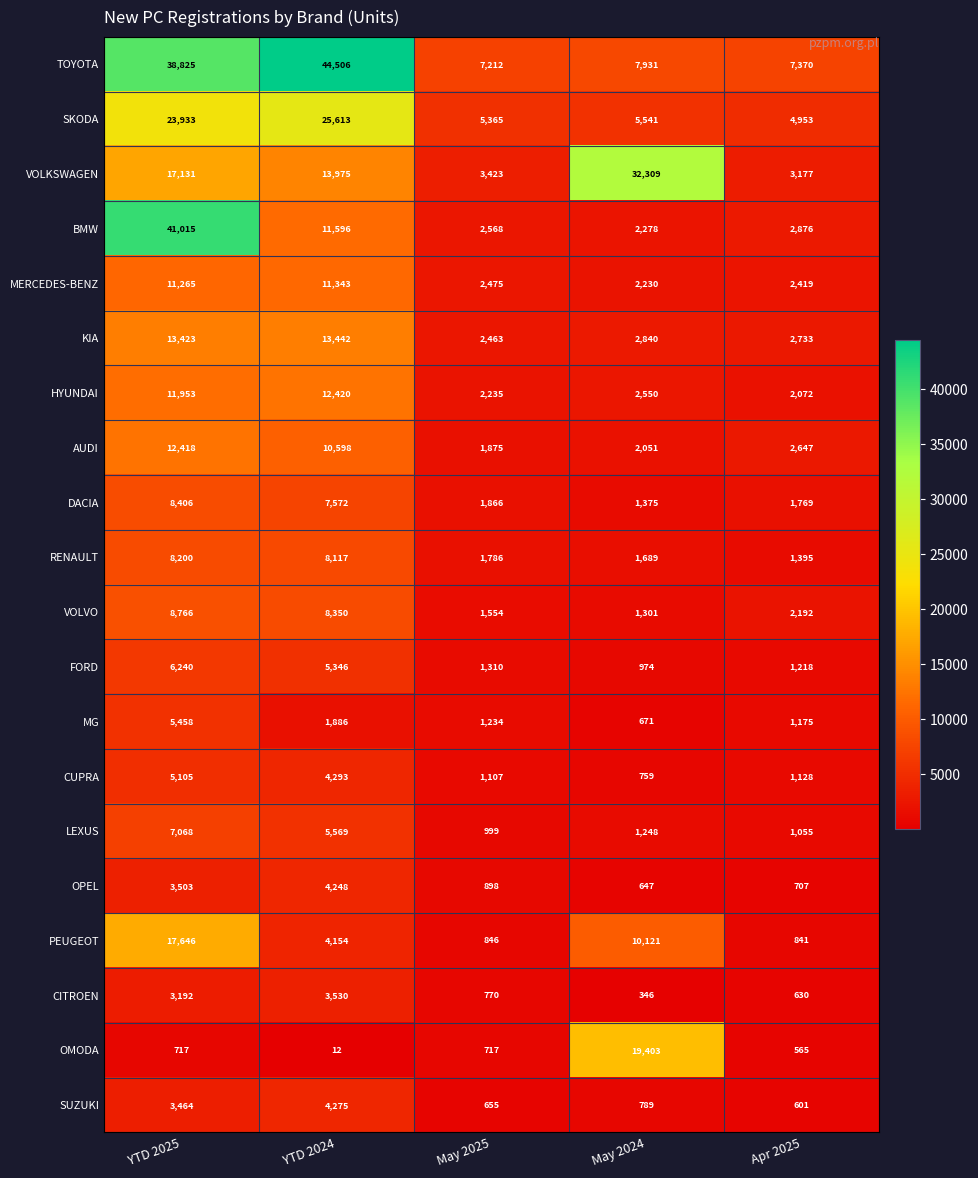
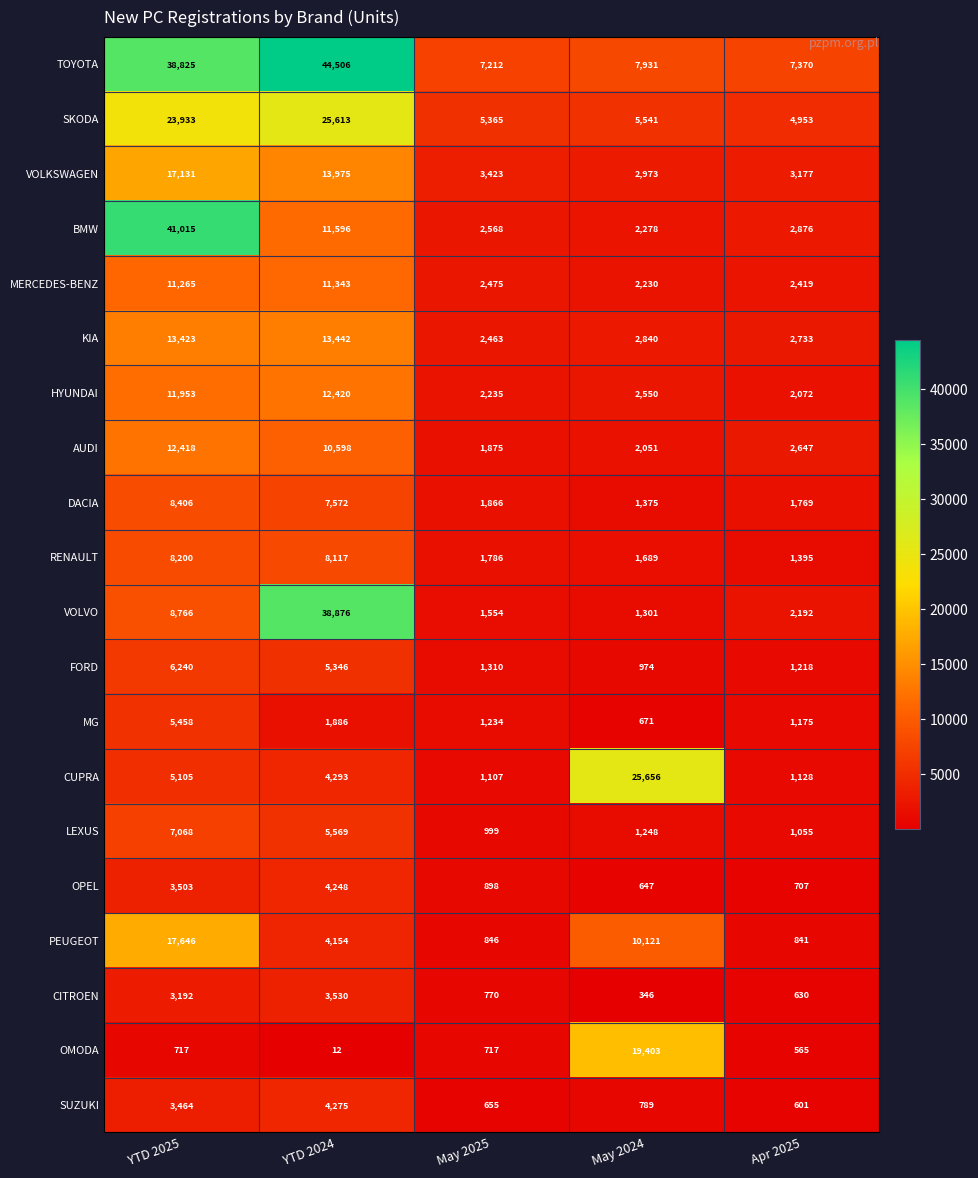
  {
    "TOYOTA": {
      "YTD 2025": "38,825",
      "YTD 2024": "44,506",
      "May 2025": "7,212",
      "May 2024": "7,931"
    },
    "SKODA": {
      "YTD 2025": "23,933",
      "YTD 2024": "25,613",
      "May 2025": "5,365",
      "May 2024": "5,541",
      "Apr 2025": "4,953"
    },
    "VOLKSWAGEN": {
      "YTD 2025": "17,131",
      "YTD 2024": "13,975",
      "May 2025": "3,423",
-     "May 2024": "32,309",
+     "May 2024": "2,973",
      "Apr 2025": "3,177"
    },
    "BMW": {
      "YTD 2025": "41,015",
      "YTD 2024": "11,596",
      "May 2025": "2,568",
      "May 2024": "2,278",
      "Apr 2025": "2,876"
    },
    "MERCEDES-BENZ": {
      "YTD 2025": "11,265",
      "YTD 2024": "11,343",
      "May 2025": "2,475",
      "May 2024": "2,230",
      "Apr 2025": "2,419"
    },
    "KIA": {
      "YTD 2025": "13,423",
      "YTD 2024": "13,442",
      "May 2025": "2,463",
      "May 2024": "2,840",
      "Apr 2025": "2,733"
    },
    "HYUNDAI": {
      "YTD 2025": "11,953",
      "YTD 2024": "12,420",
      "May 2025": "2,235",
      "May 2024": "2,550",
      "Apr 2025": "2,072"
    },
    "AUDI": {
      "YTD 2025": "12,418",
      "YTD 2024": "10,598",
      "May 2025": "1,875",
      "May 2024": "2,051",
      "Apr 2025": "2,647"
    },
    "DACIA": {
      "YTD 2025": "8,406",
      "YTD 2024": "7,572",
      "May 2025": "1,866",
      "May 2024": "1,375",
      "Apr 2025": "1,769"
    },
    "RENAULT": {
      "YTD 2025": "8,200",
      "YTD 2024": "8,117",
      "May 2025": "1,786",
      "May 2024": "1,689",
      "Apr 2025": "1,395"
    },
    "VOLVO": {
      "YTD 2025": "8,766",
-     "YTD 2024": "8,350",
+     "YTD 2024": "38,876",
      "May 2025": "1,554",
      "May 2024": "1,301",
      "Apr 2025": "2,192"
    },
    "FORD": {
      "YTD 2025": "6,240",
      "YTD 2024": "5,346",
      "May 2025": "1,310",
      "May 2024": "974",
      "Apr 2025": "1,218"
    },
    "MG": {
      "YTD 2025": "5,458",
      "YTD 2024": "1,886",
      "May 2025": "1,234",
      "May 2024": "671",
      "Apr 2025": "1,175"
    },
    "CUPRA": {
      "YTD 2025": "5,105",
      "YTD 2024": "4,293",
      "May 2025": "1,107",
-     "May 2024": "759",
+     "May 2024": "25,656",
      "Apr 2025": "1,128"
    },
    "LEXUS": {
      "YTD 2025": "7,068",
      "YTD 2024": "5,569",
      "May 2025": "999",
      "May 2024": "1,248",
      "Apr 2025": "1,055"
    },
    "OPEL": {
      "YTD 2025": "3,503",
      "YTD 2024": "4,248",
      "May 2025": "898",
      "May 2024": "647",
      "Apr 2025": "707"
    },
    "PEUGEOT": {
      "YTD 2025": "17,646",
      "YTD 2024": "4,154",
      "May 2025": "846",
      "May 2024": "10,121",
      "Apr 2025": "841"
    },
    "CITROEN": {
      "YTD 2025": "3,192",
      "YTD 2024": "3,530",
      "May 2025": "770",
      "May 2024": "346",
      "Apr 2025": "630"
    },
    "OMODA": {
      "YTD 2025": "717",
      "YTD 2024": "12",
      "May 2025": "717",
      "May 2024": "19,403",
      "Apr 2025": "565"
    },
    "SUZUKI": {
      "YTD 2025": "3,464",
      "YTD 2024": "4,275",
      "May 2025": "655",
      "May 2024": "789",
      "Apr 2025": "601"
    }
  }
